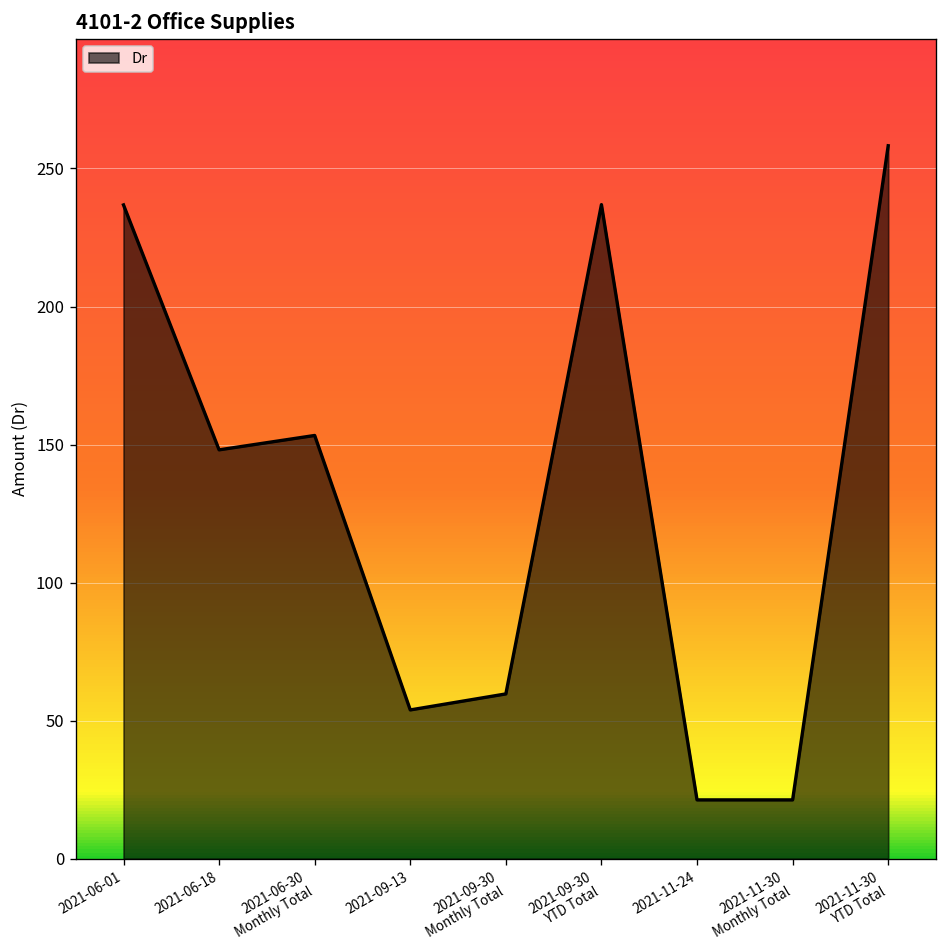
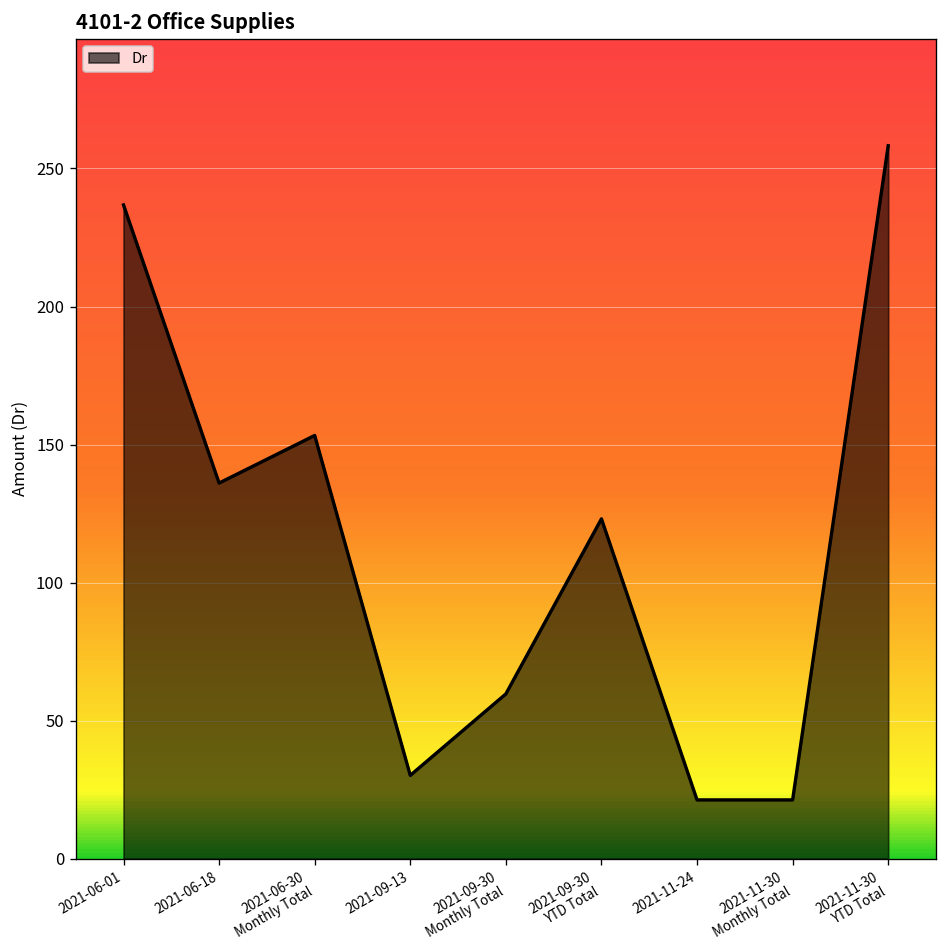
  {
    "2021-06-01": 237,
-   "2021-06-18": 148,
+   "2021-06-18": 136,
    "2021-06-30 Monthly Total": 153,
-   "2021-09-13": 54,
+   "2021-09-13": 30,
    "2021-09-30 Monthly Total": 60,
-   "2021-09-30 YTD Total": 237,
+   "2021-09-30 YTD Total": 123,
    "2021-11-24": 21,
    "2021-11-30 Monthly Total": 21,
    "2021-11-30 YTD Total": 258
  }
